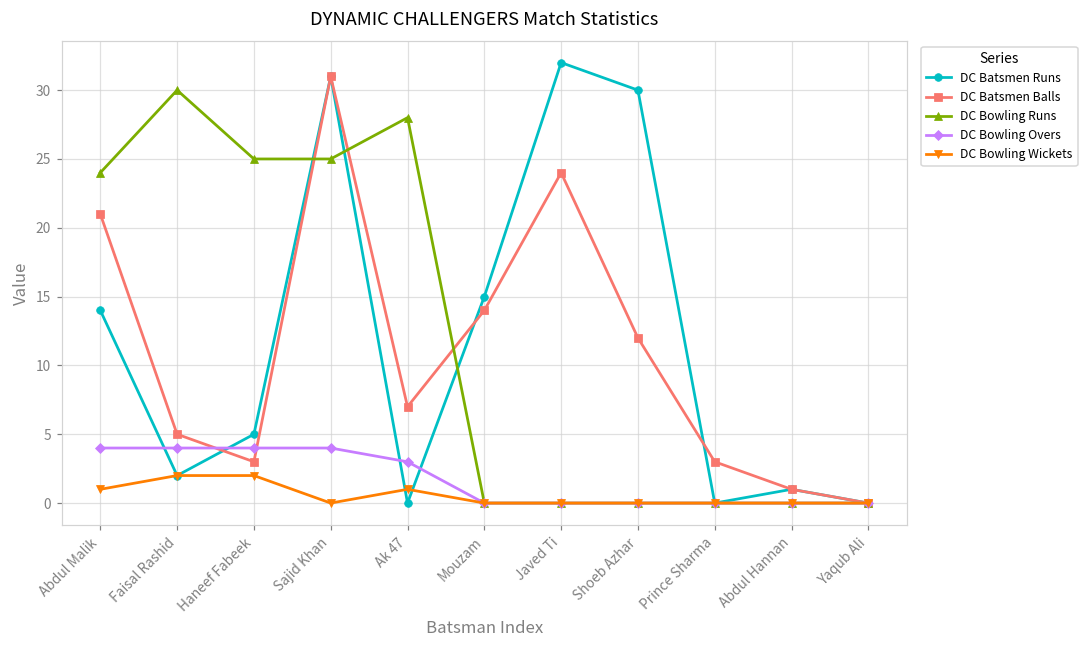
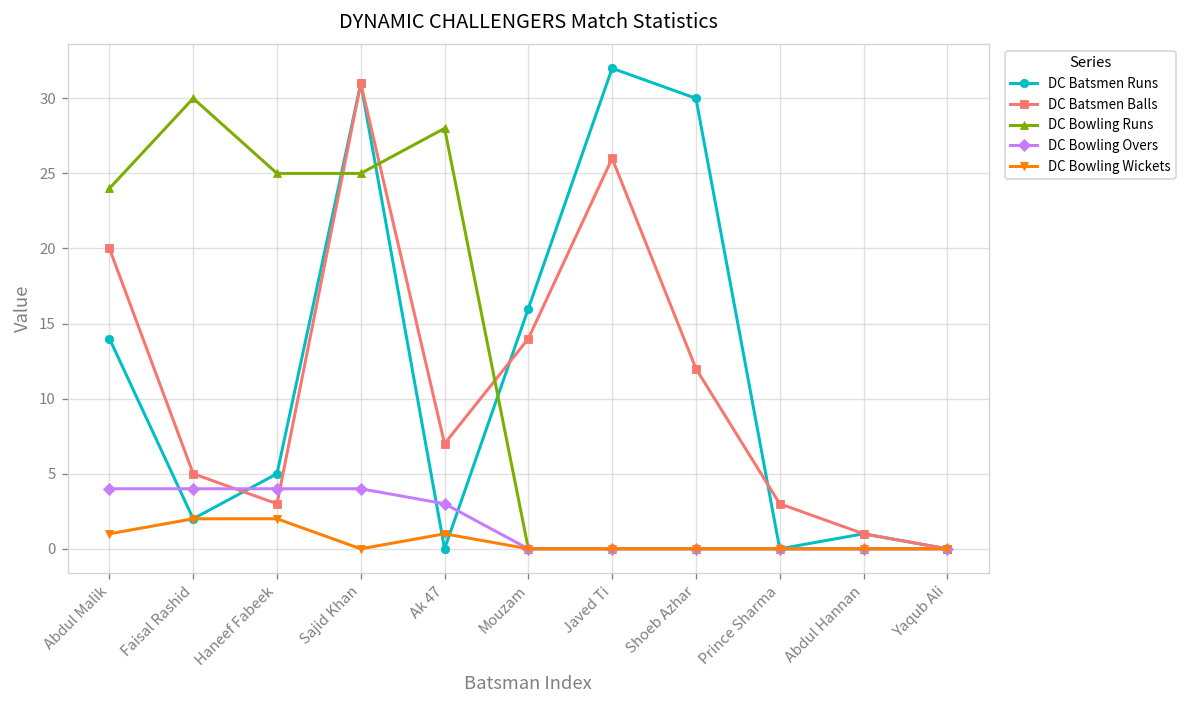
  {
    "DC Batsmen Runs": {
      "Abdul Malik": 14,
      "Haneef Fabeek": 5,
      "Ak 47": 0,
-     "Mouzam": 15,
+     "Mouzam": 16,
      "Javed Ti": 32,
      "Shoeb Azhar": 30
    },
    "DC Batsmen Balls": {
-     "Abdul Malik": 21,
+     "Abdul Malik": 20,
      "Faisal Rashid": 5,
      "Haneef Fabeek": 3,
      "Ak 47": 7,
      "Mouzam": 14,
-     "Javed Ti": 24,
+     "Javed Ti": 26,
      "Shoeb Azhar": 12,
      "Prince Sharma": 3
    },
    "DC Bowling Runs": {
      "Abdul Malik": 24,
      "Faisal Rashid": 30,
      "Haneef Fabeek": 25,
      "Sajid Khan": 25,
      "Ak 47": 28
    },
    "DC Bowling Overs": {
      "Abdul Malik": 4,
      "Faisal Rashid": 4,
      "Haneef Fabeek": 4,
      "Sajid Khan": 4,
      "Ak 47": 3
    },
    "DC Bowling Wickets": {
      "Abdul Malik": 1,
      "Haneef Fabeek": 2,
      "Sajid Khan": 0,
      "Ak 47": 1
    }
  }
